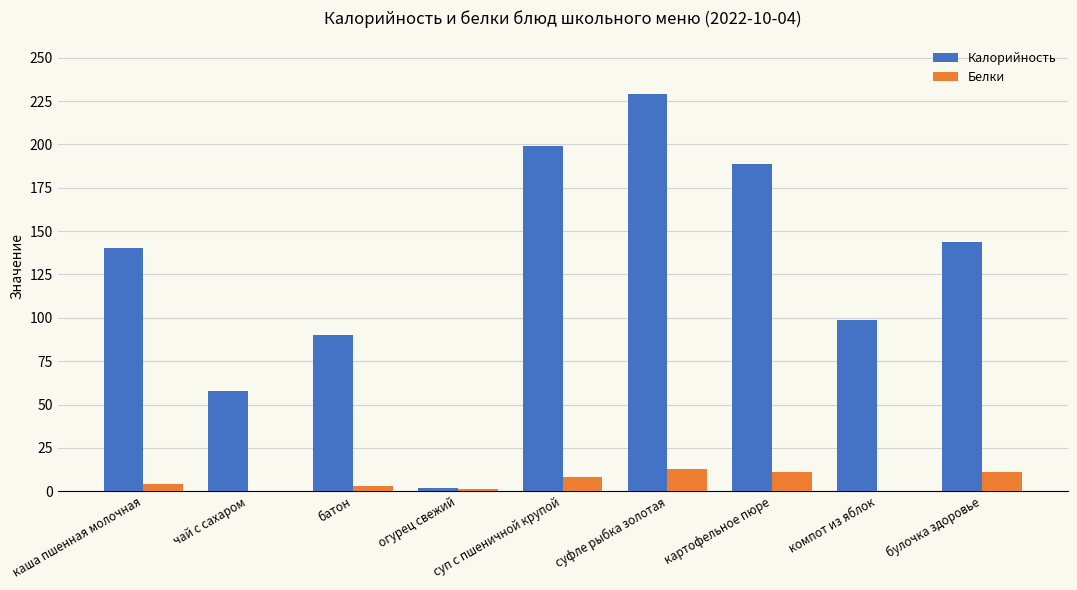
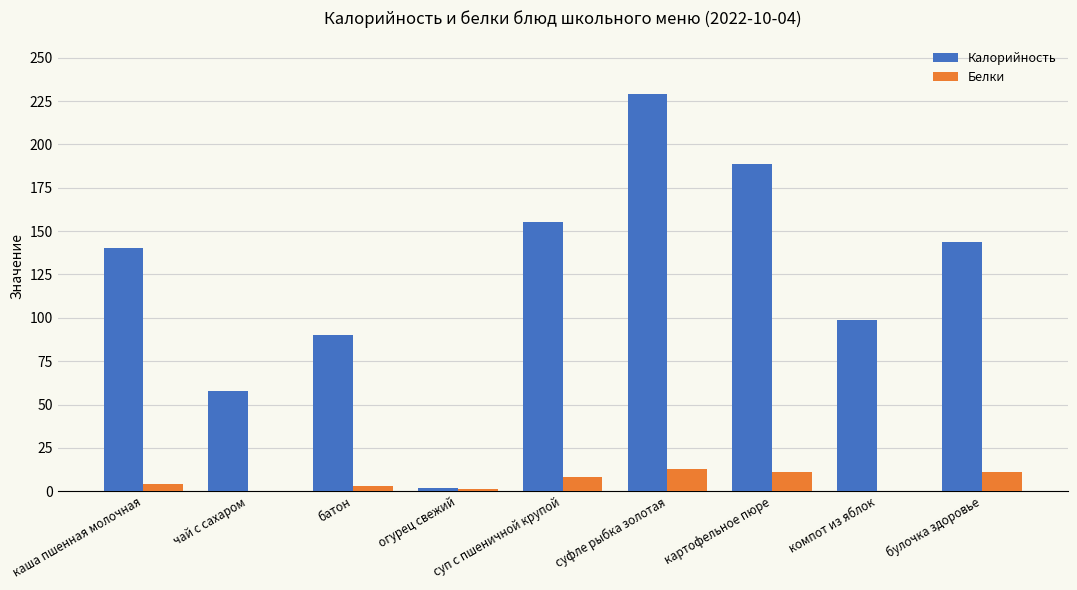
  {
    "Калорийность": {
      "каша пшенная молочная": 140,
      "чай с сахаром": 58,
      "батон": 90,
      "огурец свежий": 2,
-     "суп с пшеничной крупой": 199,
+     "суп с пшеничной крупой": 155,
      "суфле рыбка золотая": 229,
      "картофельное пюре": 189,
      "компот из яблок": 99,
      "булочка здоровье": 144
    },
    "Белки": {
      "каша пшенная молочная": 4,
      "чай с сахаром": 0,
      "батон": 3,
      "суп с пшеничной крупой": 8,
      "суфле рыбка золотая": 13,
      "картофельное пюре": 11,
      "компот из яблок": 0,
      "булочка здоровье": 11
    }
  }
